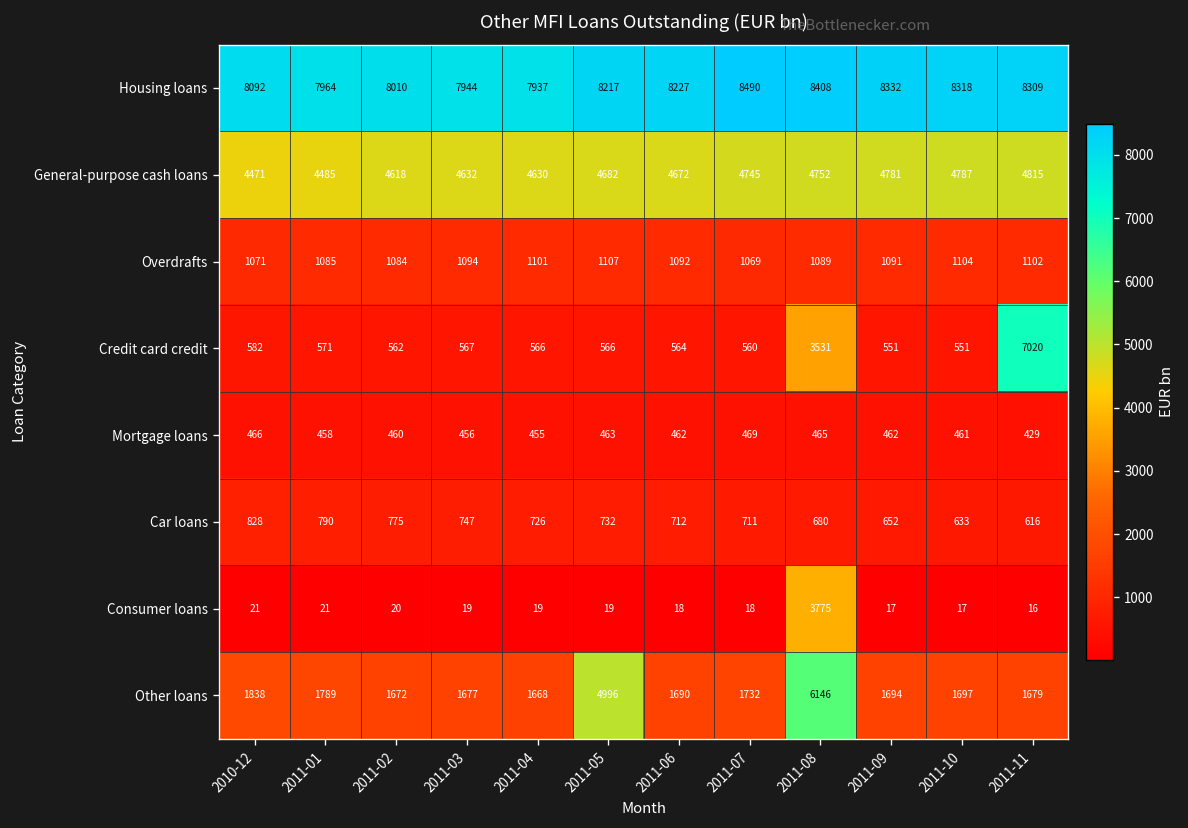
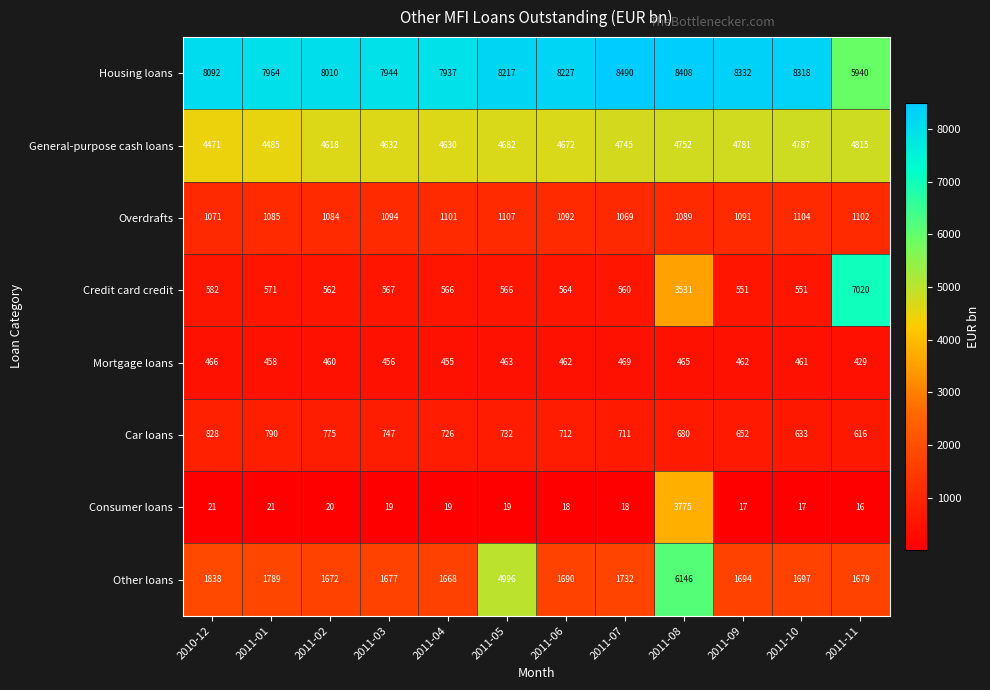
  {
    "Housing loans": {
      "2010-12": 8092,
      "2011-01": 7964,
      "2011-02": 8010,
      "2011-03": 7944,
      "2011-04": 7937,
      "2011-05": 8217,
      "2011-06": 8227,
      "2011-07": 8490,
      "2011-08": 8408,
      "2011-09": 8332,
      "2011-10": 8318,
-     "2011-11": 8309
+     "2011-11": 5940
    },
    "General-purpose cash loans": {
      "2010-12": 4471,
      "2011-01": 4485,
      "2011-02": 4618,
      "2011-03": 4632,
      "2011-04": 4630,
      "2011-05": 4682,
      "2011-06": 4672,
      "2011-07": 4745,
      "2011-08": 4752,
      "2011-09": 4781,
      "2011-10": 4787,
      "2011-11": 4815
    },
    "Overdrafts": {
      "2010-12": 1071,
      "2011-01": 1085,
      "2011-02": 1084,
      "2011-03": 1094,
      "2011-04": 1101,
      "2011-05": 1107,
      "2011-06": 1092,
      "2011-07": 1069,
      "2011-08": 1089,
      "2011-09": 1091,
      "2011-10": 1104,
      "2011-11": 1102
    },
    "Credit card credit": {
      "2010-12": 582,
      "2011-01": 571,
      "2011-02": 562,
      "2011-03": 567,
      "2011-04": 566,
      "2011-05": 566,
      "2011-06": 564,
      "2011-07": 560,
      "2011-08": 3531,
      "2011-09": 551,
      "2011-10": 551,
      "2011-11": 7020
    },
    "Mortgage loans": {
      "2010-12": 466,
      "2011-01": 458,
      "2011-02": 460,
      "2011-03": 456,
      "2011-04": 455,
      "2011-05": 463,
      "2011-06": 462,
      "2011-07": 469,
      "2011-08": 465,
      "2011-09": 462,
      "2011-10": 461,
      "2011-11": 429
    },
    "Car loans": {
      "2010-12": 828,
      "2011-01": 790,
      "2011-02": 775,
      "2011-03": 747,
      "2011-04": 726,
      "2011-05": 732,
      "2011-06": 712,
      "2011-07": 711,
      "2011-08": 680,
      "2011-09": 652,
      "2011-10": 633,
      "2011-11": 616
    },
    "Consumer loans": {
      "2010-12": 21,
      "2011-01": 21,
      "2011-02": 20,
      "2011-03": 19,
      "2011-04": 19,
      "2011-05": 19,
      "2011-06": 18,
      "2011-07": 18,
      "2011-08": 3775,
      "2011-09": 17,
      "2011-10": 17,
      "2011-11": 16
    },
    "Other loans": {
      "2010-12": 1838,
      "2011-01": 1789,
      "2011-02": 1672,
      "2011-03": 1677,
      "2011-04": 1668,
      "2011-05": 4996,
      "2011-06": 1690,
      "2011-07": 1732,
      "2011-08": 6146,
      "2011-09": 1694,
      "2011-10": 1697,
      "2011-11": 1679
    }
  }
